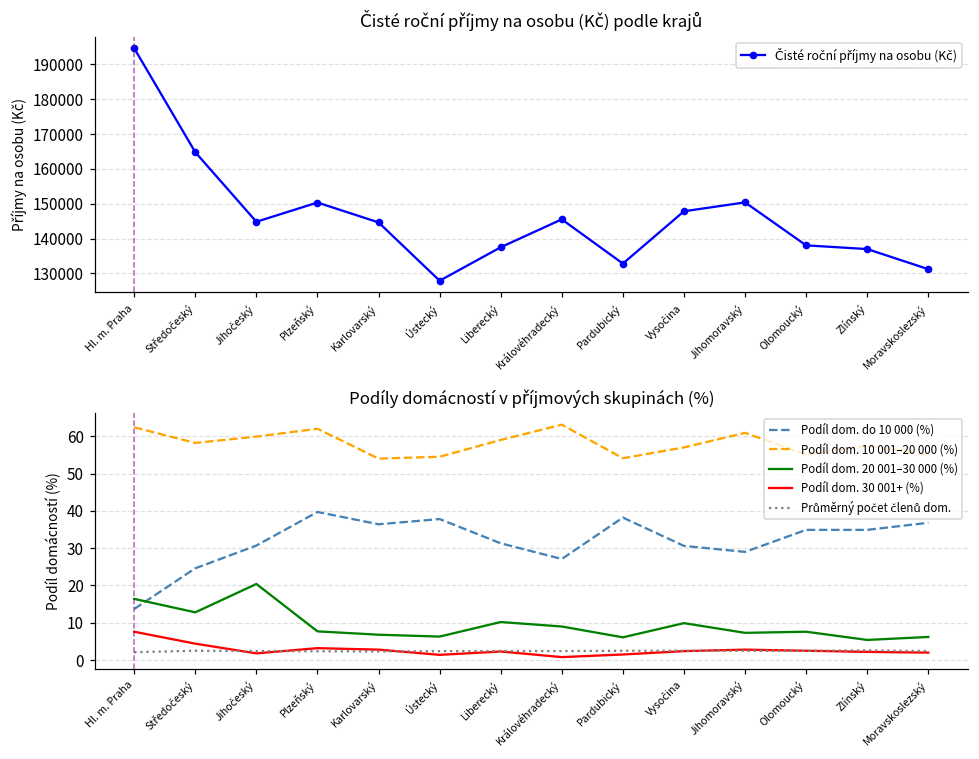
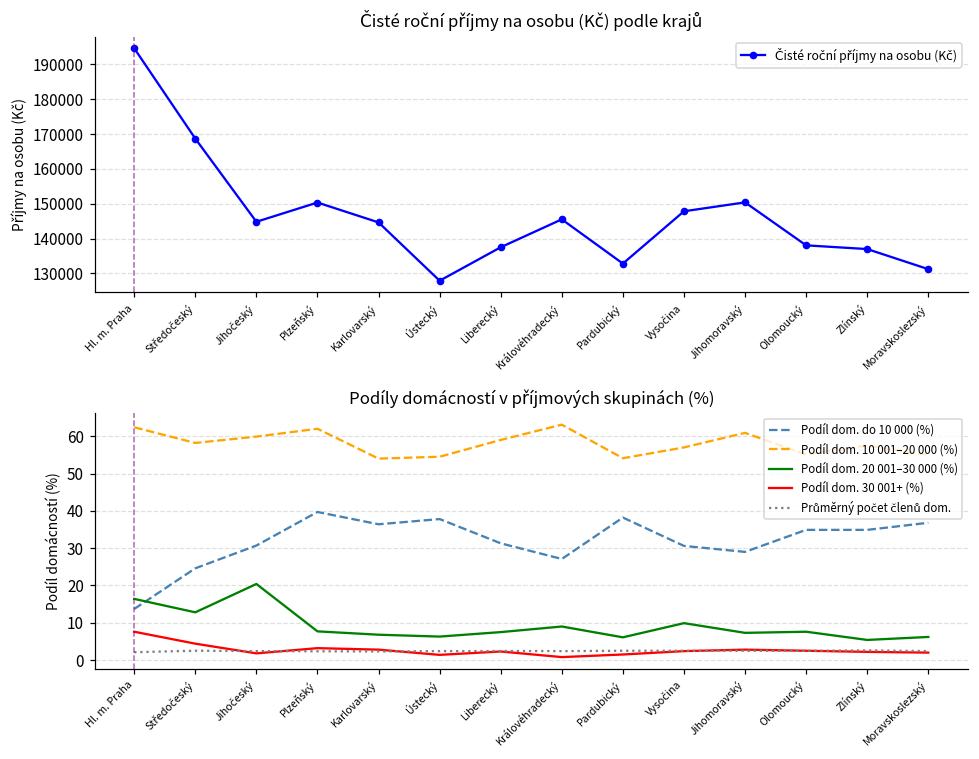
  {
    "Čisté roční příjmy na osobu (Kč) podle krajů": {
      "Hl. m. Praha": 195000,
-     "Středočeský": 165000,
+     "Středočeský": 169000,
      "Jihočeský": 145000,
      "Plzeňský": 150000,
      "Karlovarský": 145000,
      "Ústecký": 128000,
      "Liberecký": 138000,
      "Královéhradecký": 146000,
      "Pardubický": 133000,
      "Vysočina": 148000,
      "Jihomoravský": 150000,
      "Olomoucký": 138000,
      "Zlínský": 137000,
      "Moravskoslezský": 131000
    },
    "Podíly domácností v příjmových skupinách (%)": {
      "Podíl dom. do 10 000 (%)": {
        "Hl. m. Praha": 14,
        "Středočeský": 25,
        "Jihočeský": 31,
        "Plzeňský": 40,
        "Karlovarský": 36,
        "Ústecký": 38,
        "Liberecký": 31,
        "Královéhradecký": 27,
        "Pardubický": 38,
        "Vysočina": 31,
        "Jihomoravský": 29,
        "Olomoucký": 35,
        "Zlínský": 35,
        "Moravskoslezský": 37
      },
      "Podíl dom. 10 001–20 000 (%)": {
        "Hl. m. Praha": 62,
        "Středočeský": 58,
        "Jihočeský": 60,
        "Plzeňský": 62,
        "Karlovarský": 54,
        "Ústecký": 55,
        "Liberecký": 59,
        "Královéhradecký": 63,
        "Pardubický": 54,
        "Vysočina": 57,
        "Jihomoravský": 61
      },
      "Podíl dom. 20 001–30 000 (%)": {
        "Hl. m. Praha": 16,
        "Středočeský": 13,
        "Jihočeský": 20,
        "Plzeňský": 8,
        "Karlovarský": 7,
        "Ústecký": 6,
-       "Liberecký": 10,
+       "Liberecký": 8,
        "Královéhradecký": 9,
        "Pardubický": 6,
        "Vysočina": 10,
        "Jihomoravský": 7,
        "Olomoucký": 8,
        "Zlínský": 5,
        "Moravskoslezský": 6
      },
      "Podíl dom. 30 001+ (%)": {
        "Hl. m. Praha": 8,
        "Středočeský": 4,
        "Plzeňský": 3,
        "Ústecký": 1,
        "Královéhradecký": 1,
        "Pardubický": 2
      },
      "Průměrný počet členů dom.": {
        "Hl. m. Praha": 2,
        "Středočeský": 3,
        "Plzeňský": 2,
        "Ústecký": 2,
        "Královéhradecký": 2,
        "Pardubický": 3
      }
    }
  }
